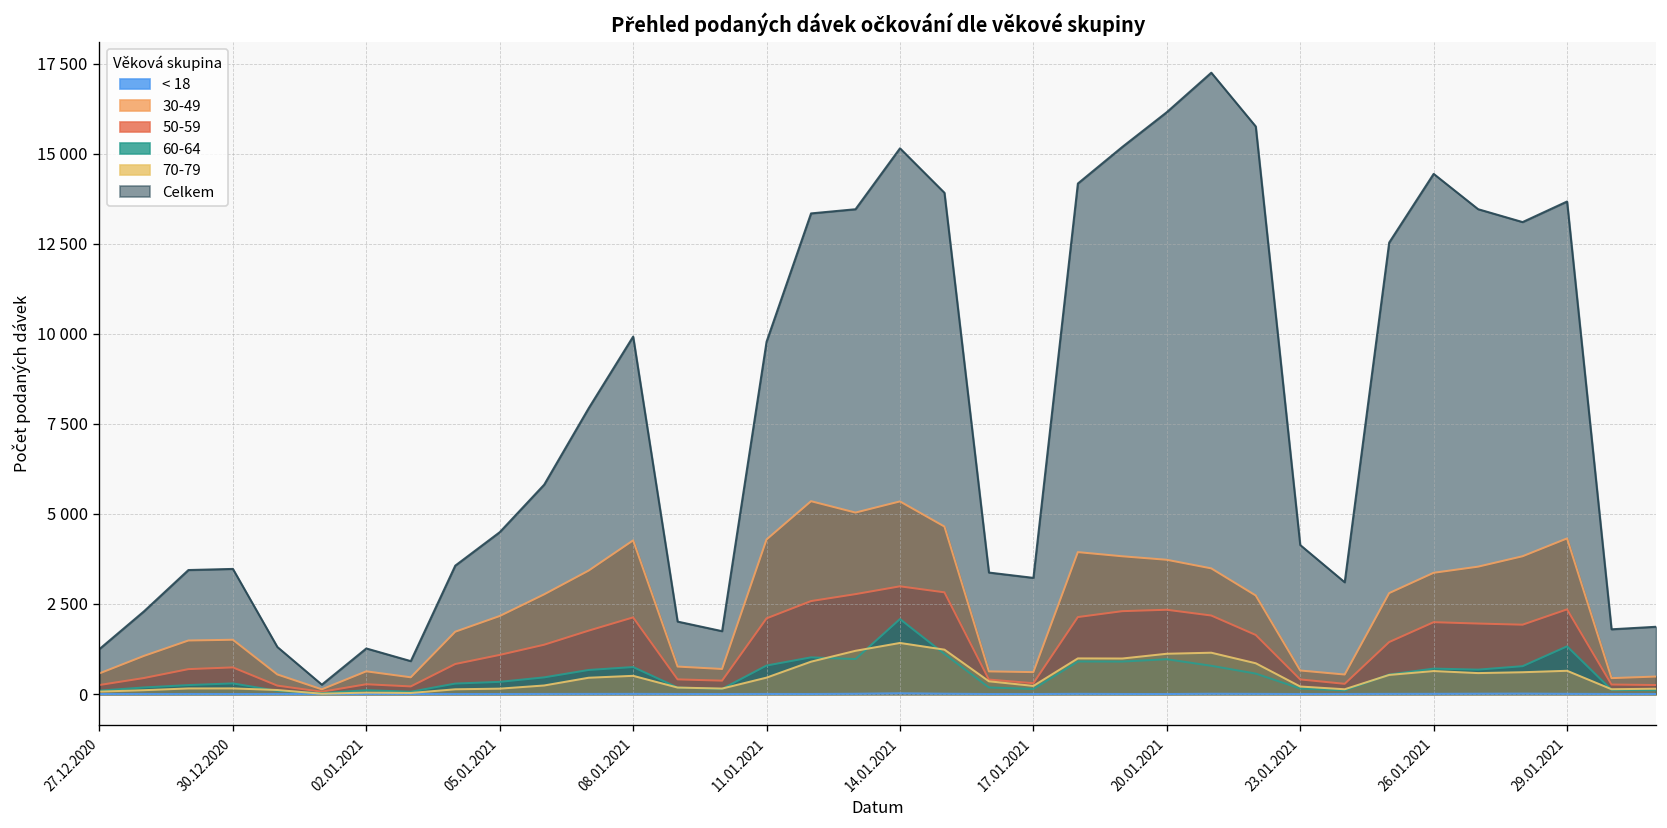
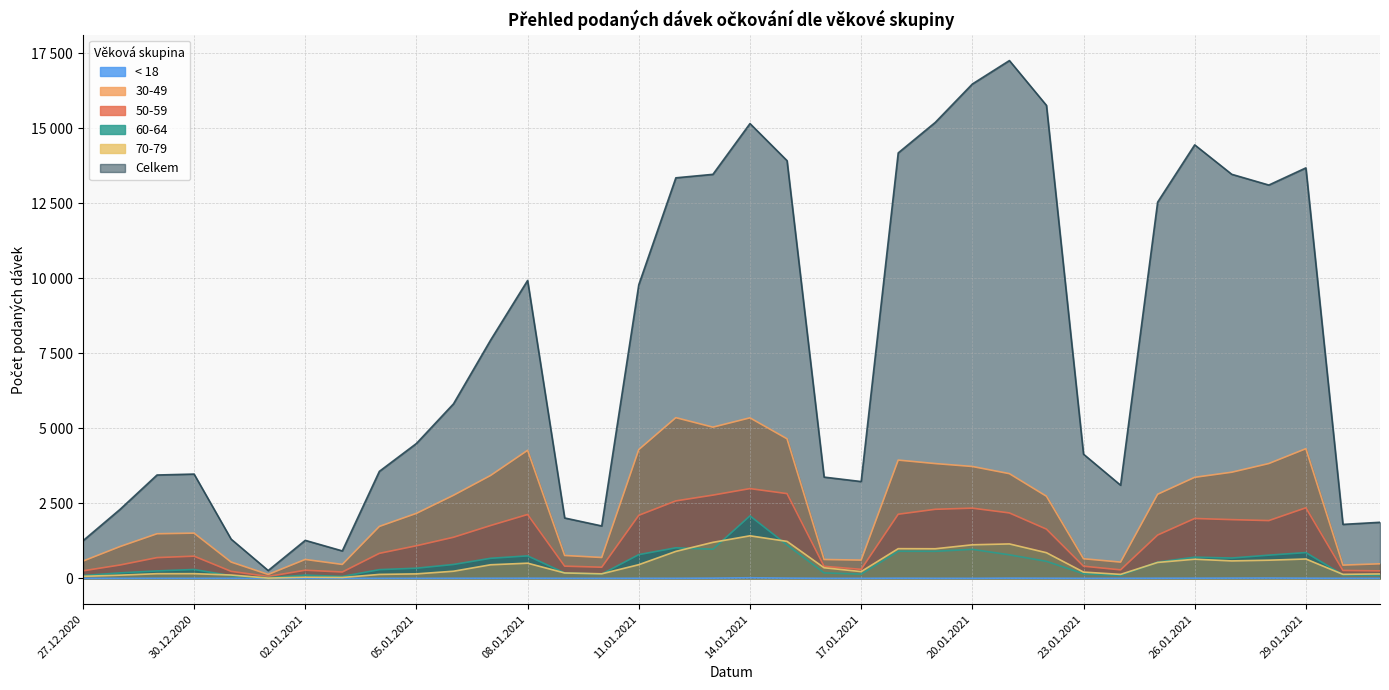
  {
    "< 18": {
      "30.12.2020": 0,
      "05.01.2021": 0,
      "08.01.2021": 0,
      "11.01.2021": 0,
      "14.01.2021": 0,
      "17.01.2021": 0,
      "20.01.2021": 0,
      "23.01.2021": 0,
      "26.01.2021": 0,
      "29.01.2021": 0
    },
    "60-64": {
      "30.12.2020": 300,
      "05.01.2021": 300,
      "08.01.2021": 700,
      "11.01.2021": 800,
      "14.01.2021": 2100,
      "20.01.2021": 1000,
-     "29.01.2021": 1300
+     "29.01.2021": 900
    },
    "Celkem": {
      "27.12.2020": 1300,
      "30.12.2020": 3500,
      "02.01.2021": 1300,
      "05.01.2021": 4500,
      "08.01.2021": 9900,
      "11.01.2021": 9800,
      "14.01.2021": 15200,
      "17.01.2021": 3200,
-     "20.01.2021": 16200,
+     "20.01.2021": 16500,
      "23.01.2021": 4100,
      "26.01.2021": 14400,
      "29.01.2021": 13700
    }
  }
